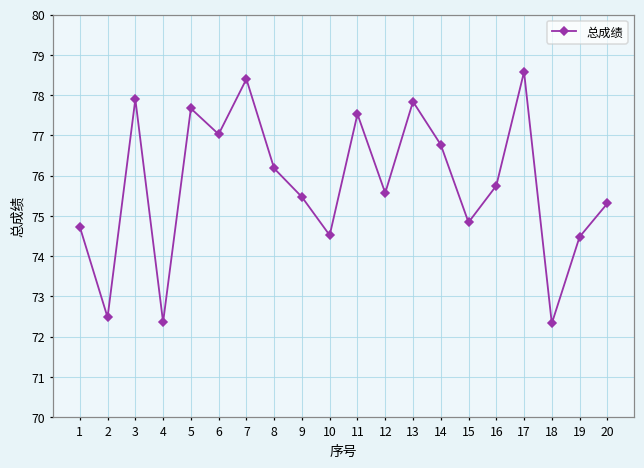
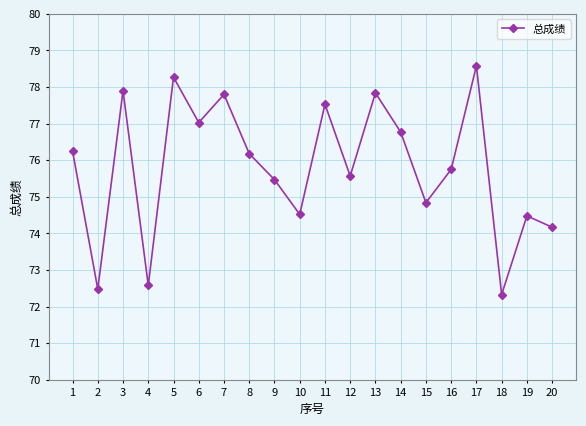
  {
-   "1": 74.7,
+   "1": 76.3,
    "2": 72.5,
    "3": 77.9,
-   "4": 72.4,
-   "5": 77.7,
+   "4": 72.6,
+   "5": 78.3,
    "6": 77.0,
-   "7": 78.4,
+   "7": 77.8,
    "8": 76.2,
    "9": 75.5,
    "10": 74.5,
    "11": 77.5,
    "12": 75.6,
    "13": 77.8,
    "14": 76.8,
    "15": 74.8,
    "16": 75.8,
    "17": 78.6,
    "18": 72.3,
    "19": 74.5,
-   "20": 75.3
+   "20": 74.2
  }
